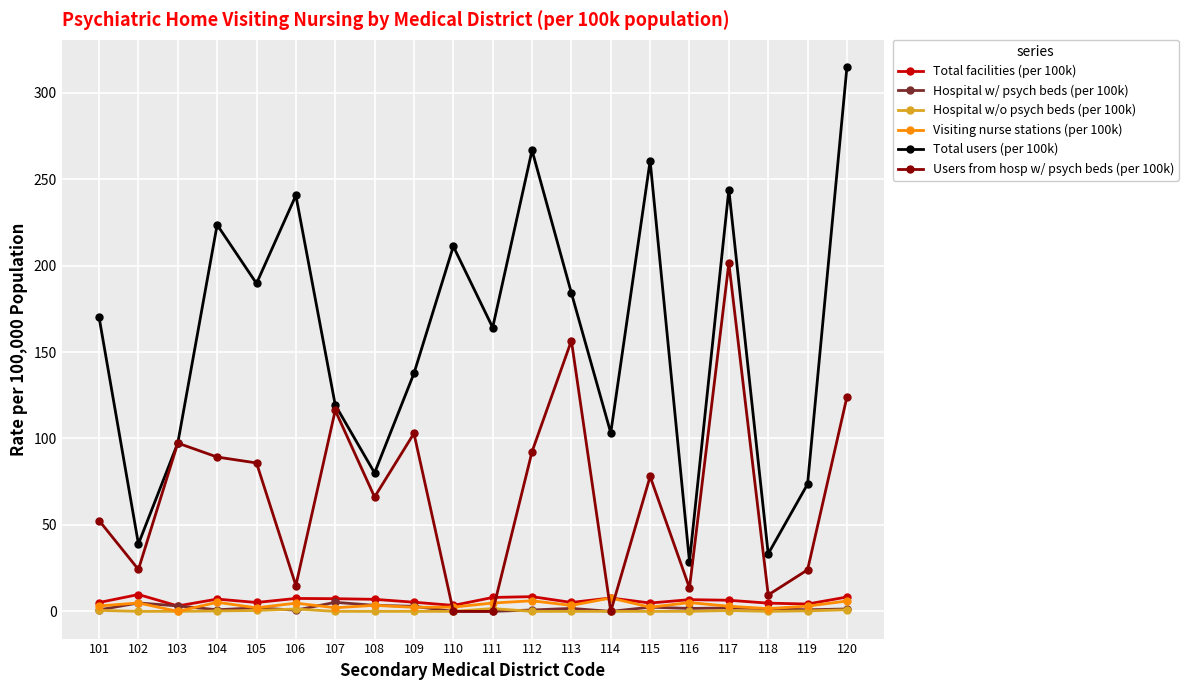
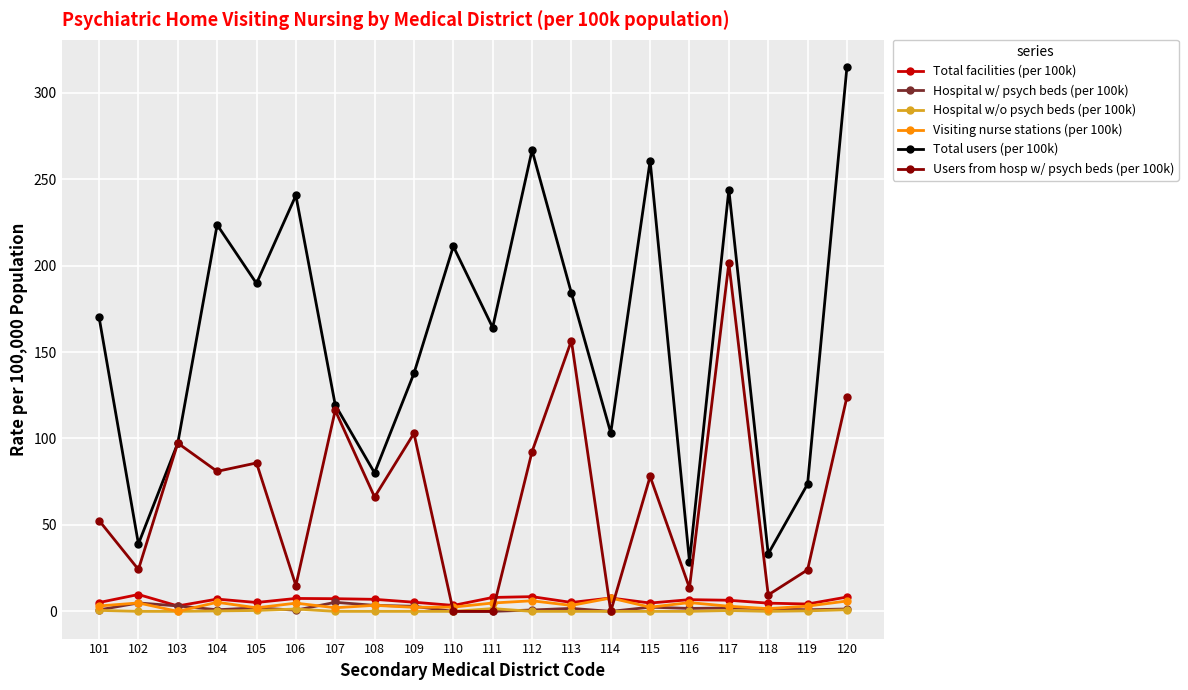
  {
    "Total facilities (per 100k)": {
      "101": 5,
      "102": 10,
      "104": 7,
      "105": 5,
      "106": 7,
      "107": 7,
      "108": 7,
      "109": 5,
      "111": 8,
      "112": 9,
      "113": 5,
      "115": 5,
      "116": 7,
      "117": 6,
      "118": 5,
      "120": 8
    },
    "Hospital w/ psych beds (per 100k)": {
      "107": 5,
      "113": 2,
      "116": 2
    },
    "Total users (per 100k)": {
      "101": 170,
      "102": 39,
      "104": 224,
      "105": 190,
      "106": 241,
      "107": 119,
      "108": 80,
      "109": 138,
      "110": 211,
      "111": 164,
      "112": 267,
      "113": 184,
      "114": 103,
      "115": 261,
      "116": 29,
      "117": 244,
      "118": 33,
      "119": 74,
      "120": 315
    },
    "Users from hosp w/ psych beds (per 100k)": {
      "101": 53,
      "102": 24,
-     "104": 89,
+     "104": 81,
      "105": 86,
      "106": 15,
      "107": 116,
      "108": 66,
      "109": 103,
      "112": 92,
      "113": 157,
      "115": 78,
      "116": 14,
      "117": 201,
      "118": 10,
      "119": 24,
      "120": 124
    }
  }
